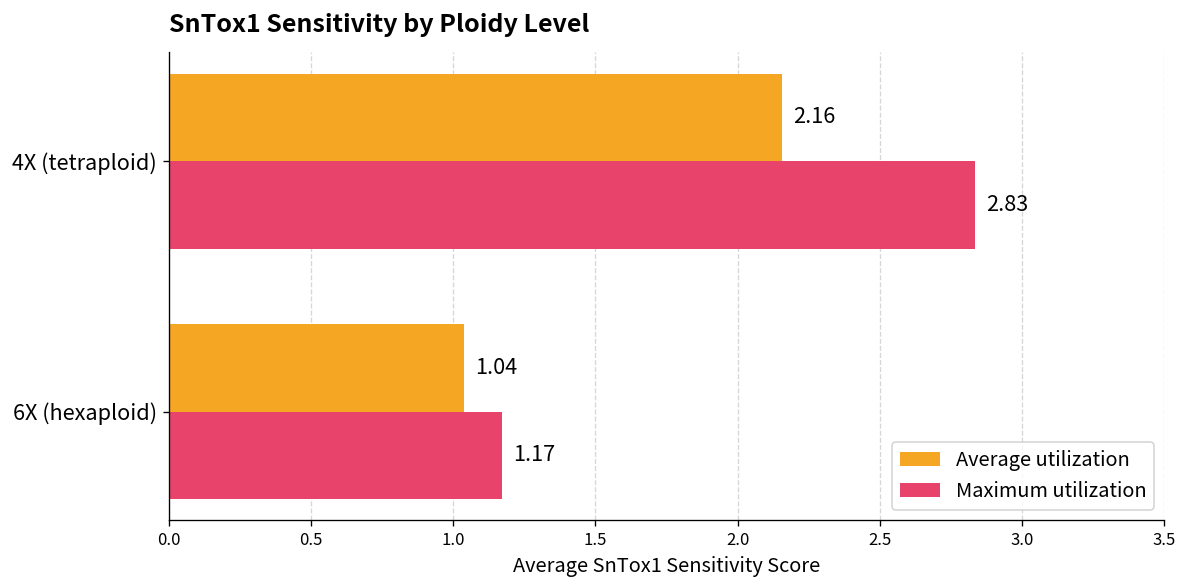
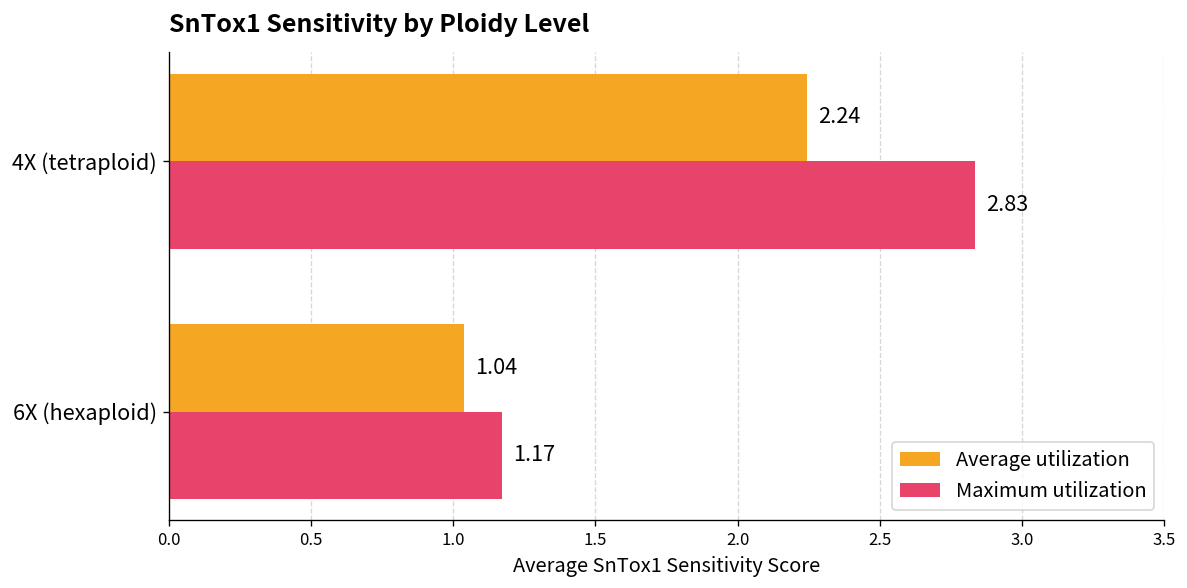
  {
    "Average utilization": {
-     "4X (tetraploid)": 2.16,
+     "4X (tetraploid)": 2.24,
      "6X (hexaploid)": 1.04
    },
    "Maximum utilization": {
      "4X (tetraploid)": 2.83,
      "6X (hexaploid)": 1.17
    }
  }
